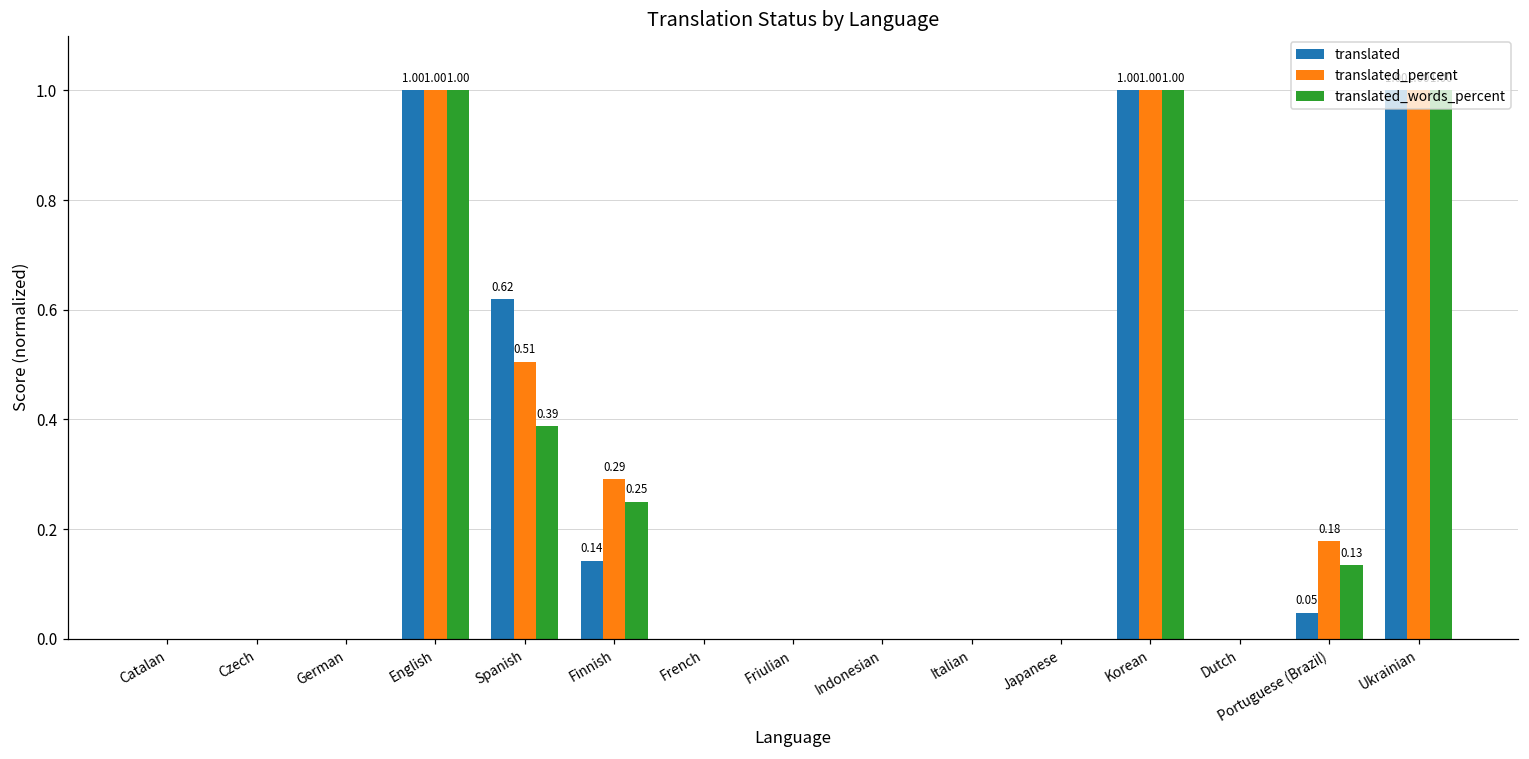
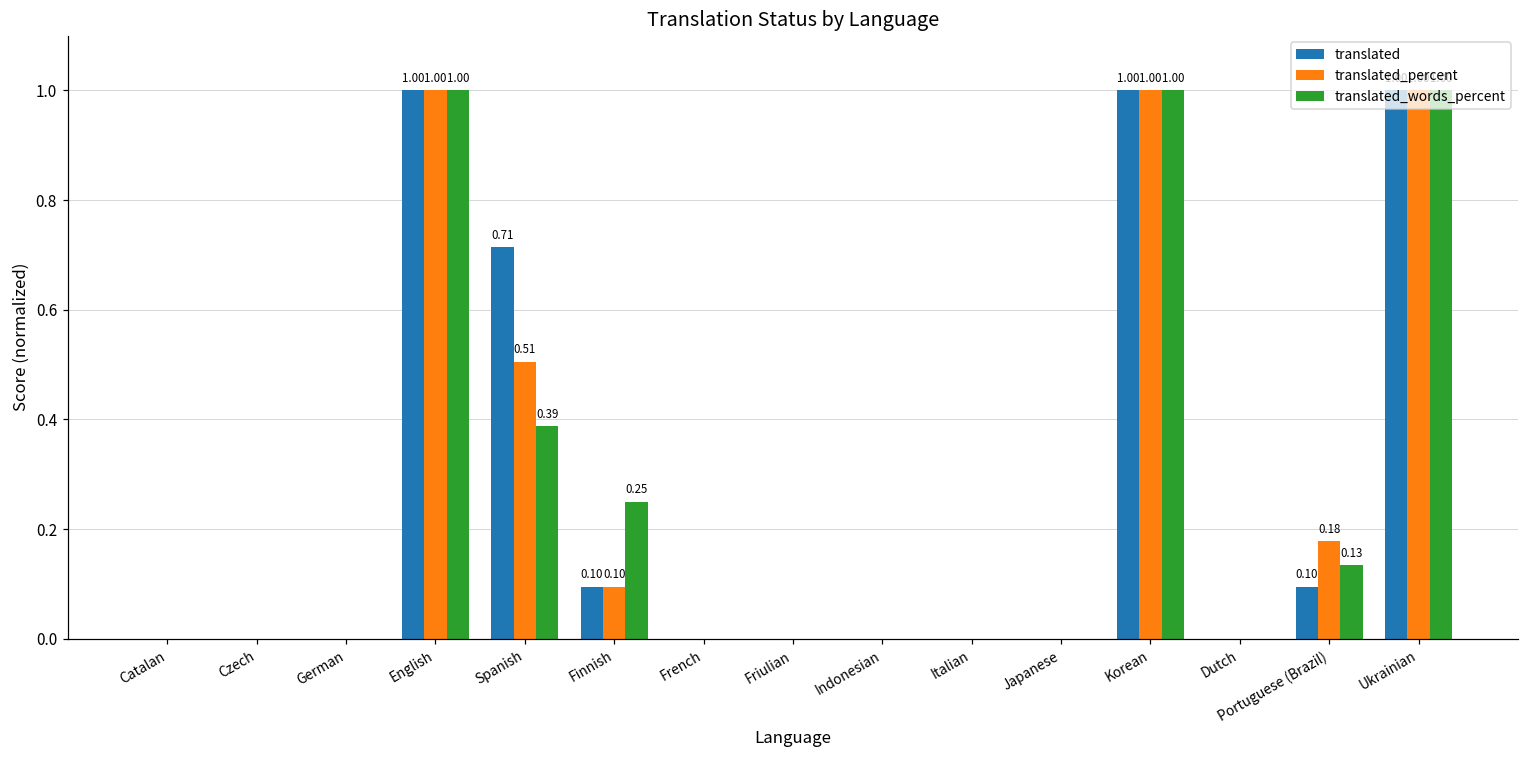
  {
    "translated": {
      "English": 1.00,
-     "Spanish": 0.62,
-     "Finnish": 0.14,
+     "Spanish": 0.71,
+     "Finnish": 0.10,
      "Korean": 1.00,
-     "Portuguese (Brazil)": 0.05
+     "Portuguese (Brazil)": 0.10
    },
    "translated_percent": {
      "English": 1.00,
      "Spanish": 0.51,
-     "Finnish": 0.29,
+     "Finnish": 0.10,
      "Korean": 1.00,
      "Portuguese (Brazil)": 0.18
    },
    "translated_words_percent": {
      "English": 1.00,
      "Spanish": 0.39,
      "Finnish": 0.25,
      "Korean": 1.00,
      "Portuguese (Brazil)": 0.13
    }
  }
